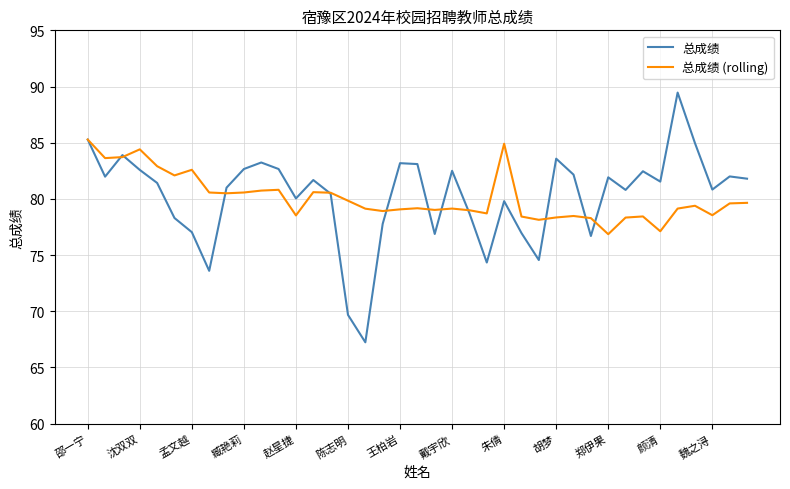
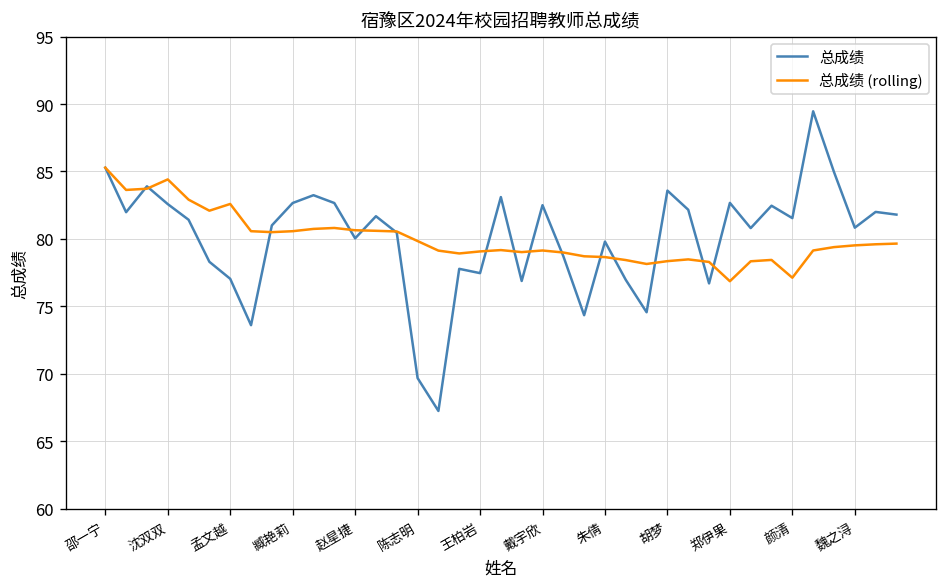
  {
    "总成绩": {
      "沈双双": 82.6,
      "孟文越": 77.0,
      "臧艳莉": 82.7,
      "赵星捷": 80.0,
      "陈志明": 69.7,
-     "王柏岩": 83.2,
+     "王柏岩": 77.5,
      "戴宇欣": 82.5,
      "朱倩": 79.8,
      "胡梦": 83.6,
-     "郑伊果": 81.9,
+     "郑伊果": 82.7,
      "颜清": 81.5,
      "魏之浔": 80.8
    },
    "总成绩 (rolling)": {
      "沈双双": 84.4,
      "孟文越": 82.6,
      "臧艳莉": 80.6,
-     "赵星捷": 78.5,
+     "赵星捷": 80.6,
      "陈志明": 79.8,
      "王柏岩": 79.1,
      "戴宇欣": 79.1,
-     "朱倩": 84.9,
+     "朱倩": 78.7,
      "胡梦": 78.4,
      "郑伊果": 76.9,
      "颜清": 77.1,
-     "魏之浔": 78.6
+     "魏之浔": 79.5
    }
  }
